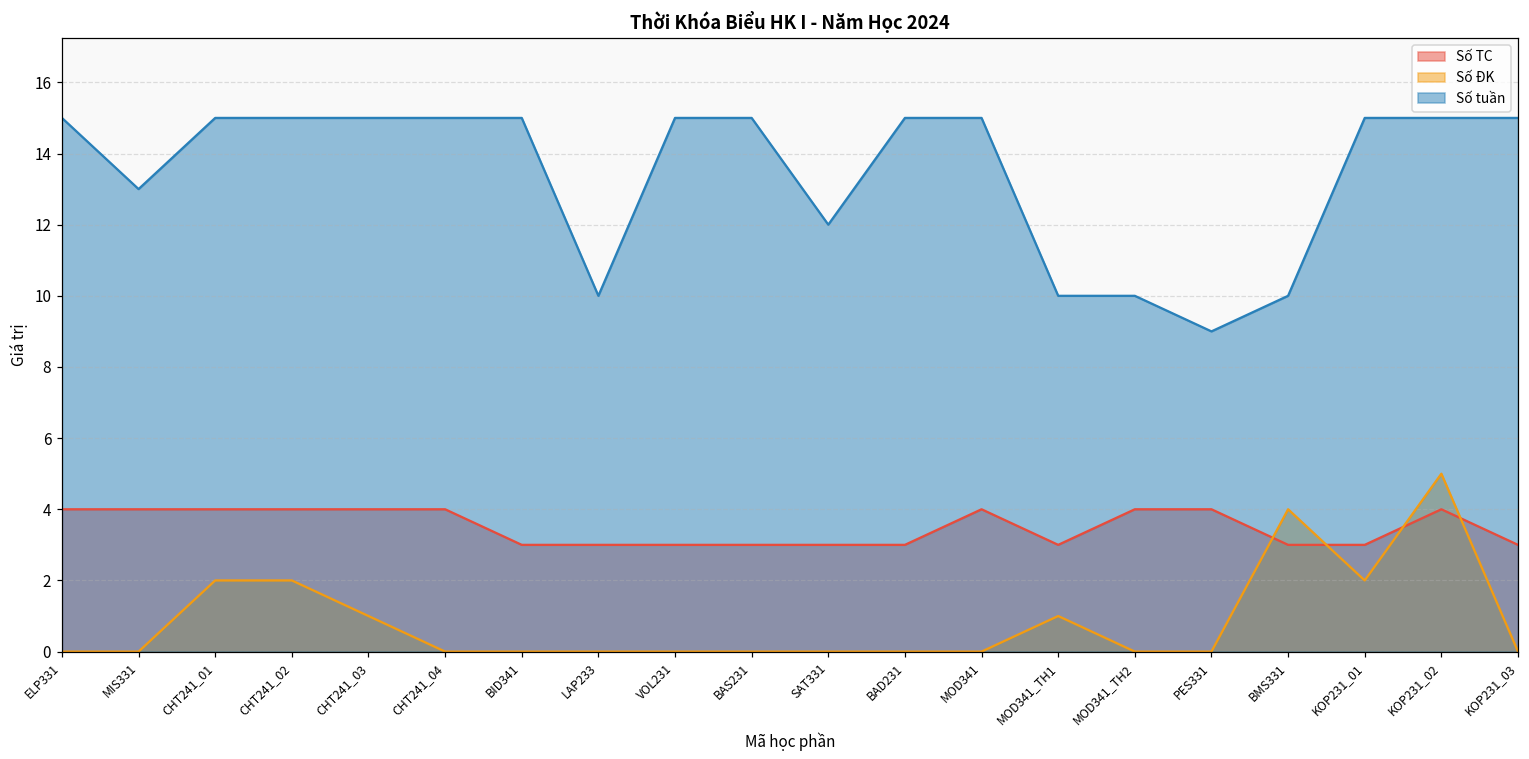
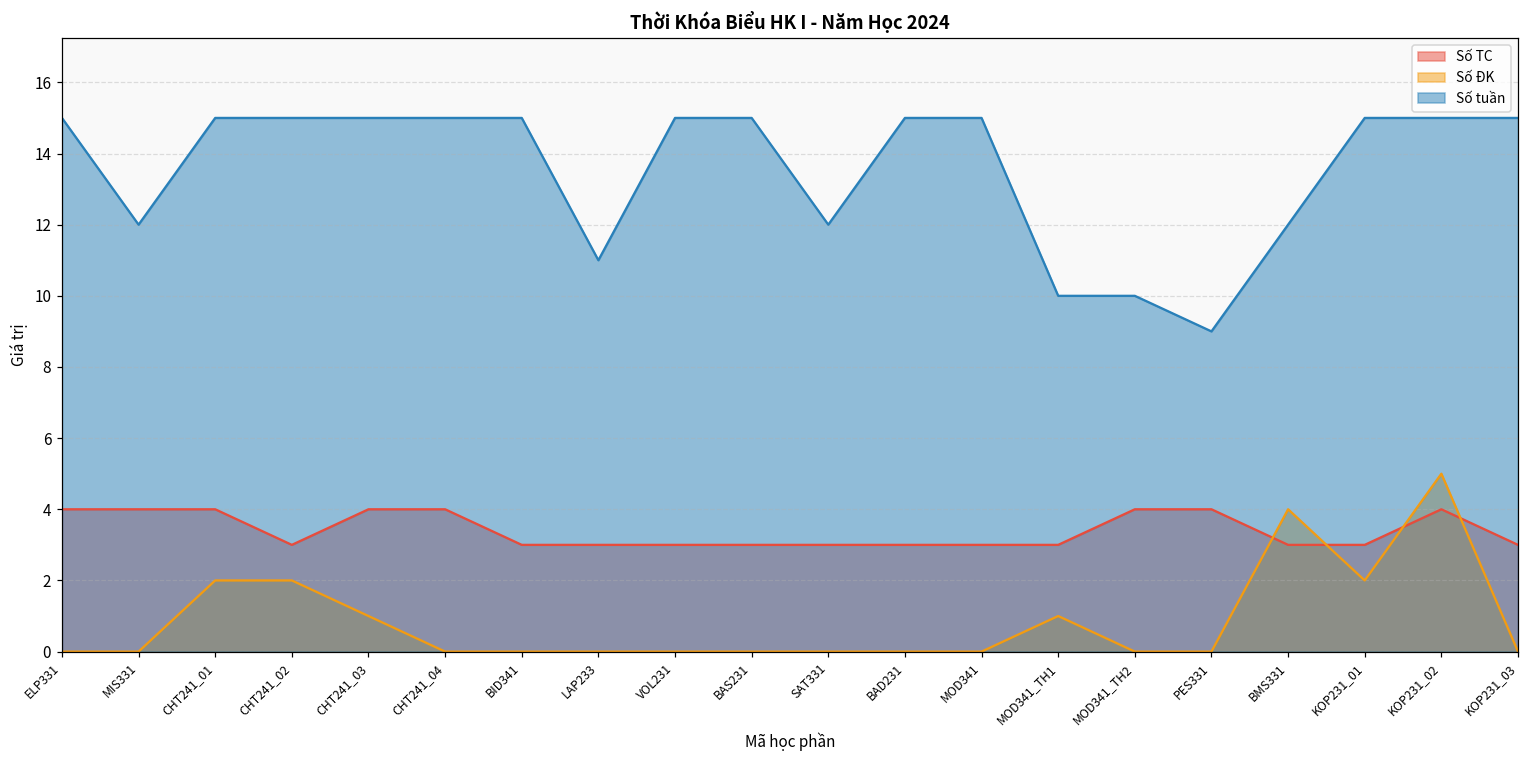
  {
    "Số TC": {
      "ELP331": 4,
      "MIS331": 4,
      "CHT241_01": 4,
-     "CHT241_02": 4,
+     "CHT241_02": 3,
      "CHT241_03": 4,
      "CHT241_04": 4,
      "BID341": 3,
      "LAP233": 3,
      "VOL231": 3,
      "BAS231": 3,
      "SAT331": 3,
      "BAD231": 3,
-     "MOD341": 4,
+     "MOD341": 3,
      "MOD341_TH1": 3,
      "MOD341_TH2": 4,
      "PES331": 4,
      "BMS331": 3,
      "KOP231_01": 3,
      "KOP231_02": 4,
      "KOP231_03": 3
    },
    "Số ĐK": {
      "ELP331": 0,
      "MIS331": 0,
      "CHT241_01": 2,
      "CHT241_02": 2,
      "CHT241_03": 1,
      "CHT241_04": 0,
      "BID341": 0,
      "LAP233": 0,
      "VOL231": 0,
      "BAS231": 0,
      "SAT331": 0,
      "BAD231": 0,
      "MOD341": 0,
      "MOD341_TH1": 1,
      "MOD341_TH2": 0,
      "PES331": 0,
      "BMS331": 4,
      "KOP231_01": 2,
      "KOP231_02": 5,
      "KOP231_03": 0
    },
    "Số tuần": {
      "ELP331": 15,
-     "MIS331": 13,
+     "MIS331": 12,
      "CHT241_01": 15,
      "CHT241_02": 15,
      "CHT241_03": 15,
      "CHT241_04": 15,
      "BID341": 15,
-     "LAP233": 10,
+     "LAP233": 11,
      "VOL231": 15,
      "BAS231": 15,
      "SAT331": 12,
      "BAD231": 15,
      "MOD341": 15,
      "MOD341_TH1": 10,
      "MOD341_TH2": 10,
      "PES331": 9,
-     "BMS331": 10,
+     "BMS331": 12,
      "KOP231_01": 15,
      "KOP231_02": 15,
      "KOP231_03": 15
    }
  }
